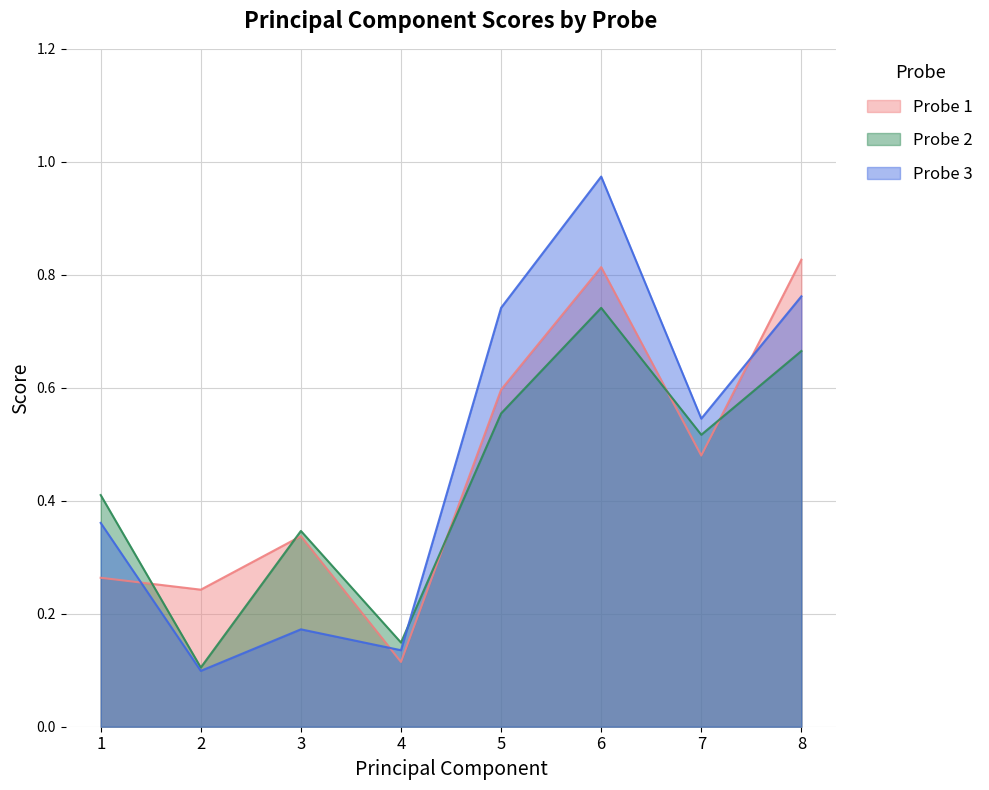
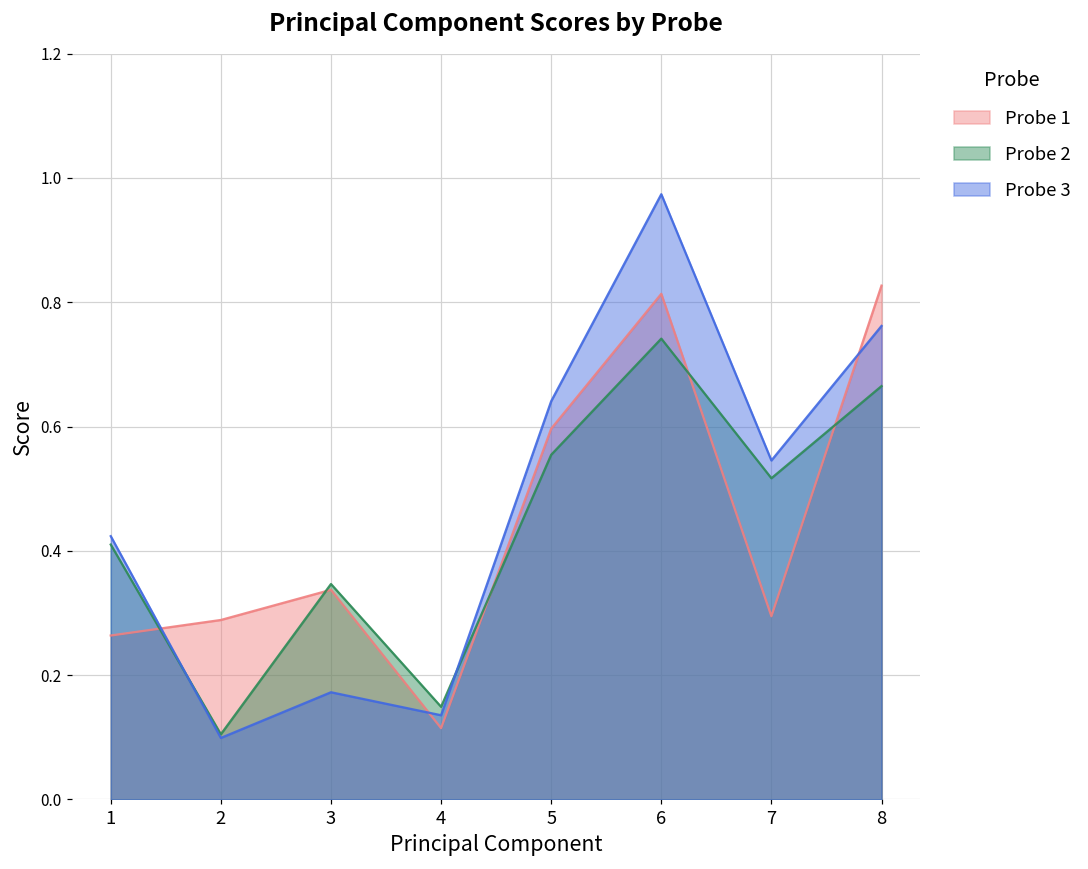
  {
    "Probe 1": {
      "1": 0.26,
-     "2": 0.24,
+     "2": 0.29,
      "3": 0.34,
      "4": 0.11,
      "5": 0.60,
      "6": 0.81,
-     "7": 0.48,
+     "7": 0.29,
      "8": 0.83
    },
    "Probe 2": {
      "1": 0.41,
      "2": 0.10,
      "3": 0.35,
      "4": 0.15,
      "5": 0.55,
      "6": 0.74,
      "7": 0.52,
      "8": 0.67
    },
    "Probe 3": {
-     "1": 0.36,
+     "1": 0.42,
      "2": 0.10,
      "3": 0.17,
      "4": 0.14,
-     "5": 0.74,
+     "5": 0.64,
      "6": 0.97,
      "7": 0.55,
      "8": 0.76
    }
  }
